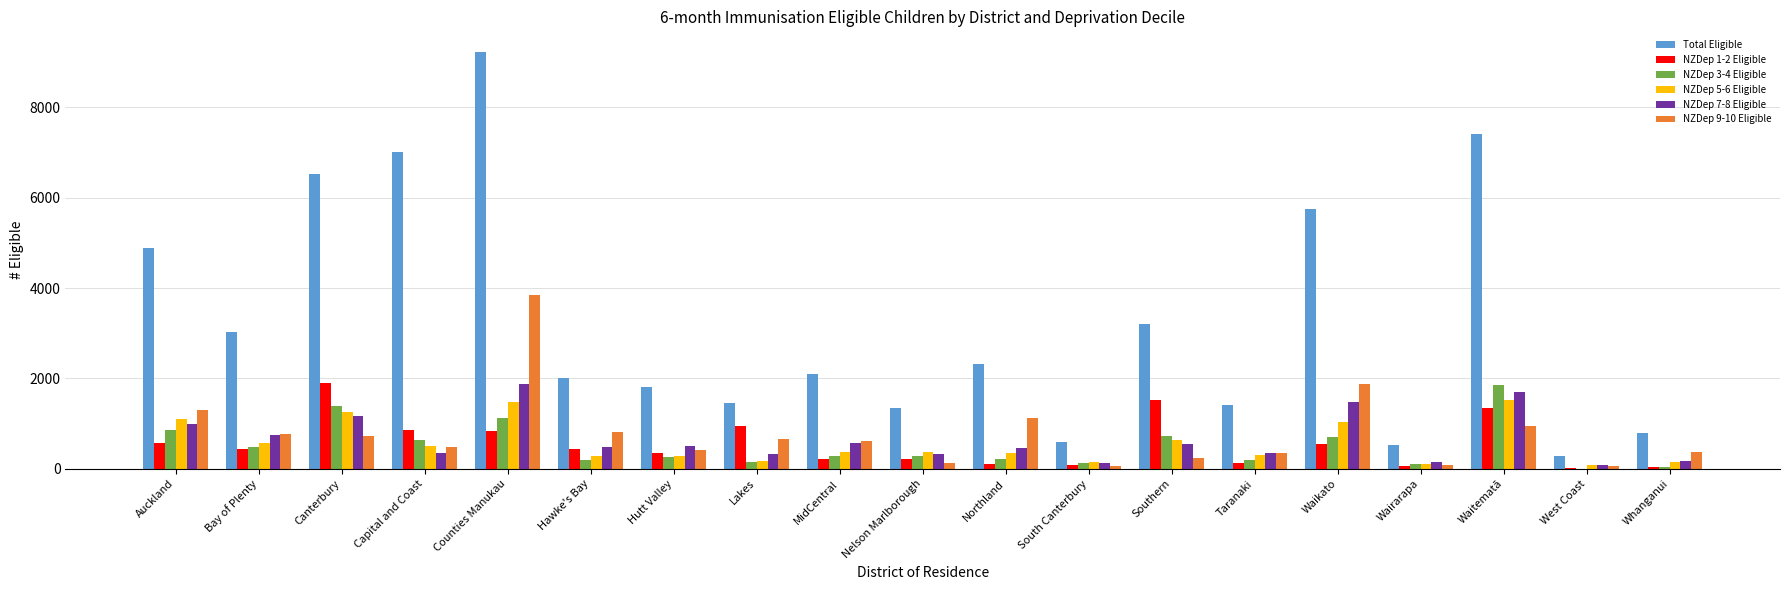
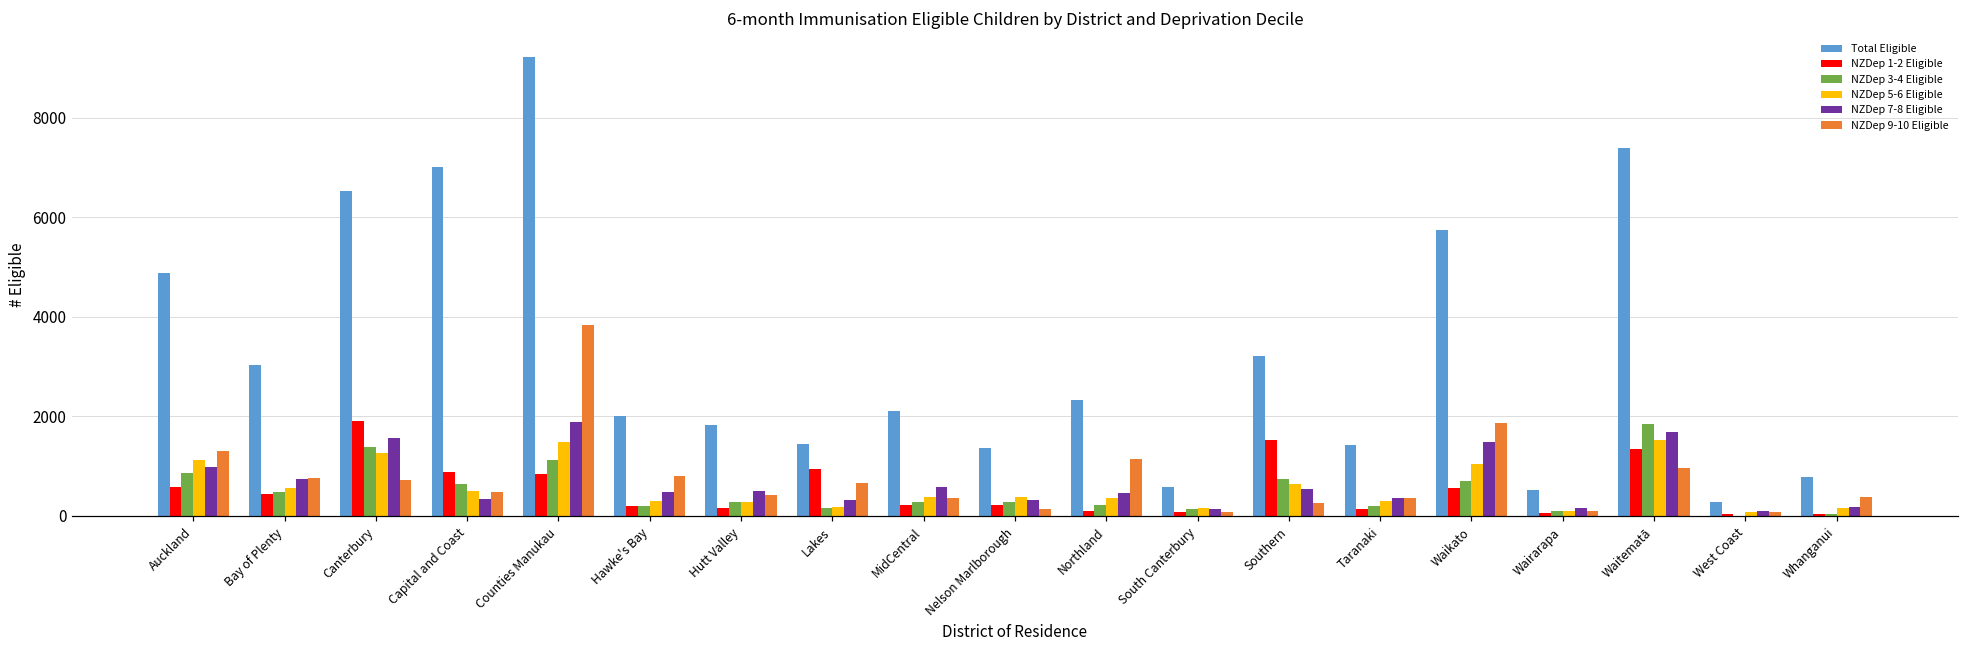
  {
    "Total Eligible": {
      "Auckland": 4900,
      "Bay of Plenty": 3000,
      "Canterbury": 6500,
      "Capital and Coast": 7000,
      "Counties Manukau": 9200,
      "Hawke's Bay": 2000,
      "Hutt Valley": 1800,
      "Lakes": 1500,
      "MidCentral": 2100,
      "Nelson Marlborough": 1400,
      "Northland": 2300,
      "South Canterbury": 600,
      "Southern": 3200,
      "Taranaki": 1400,
      "Waikato": 5700,
      "Wairarapa": 500,
      "Waitematā": 7400,
      "West Coast": 300,
      "Whanganui": 800
    },
    "NZDep 1-2 Eligible": {
      "Auckland": 600,
      "Bay of Plenty": 400,
      "Canterbury": 1900,
      "Capital and Coast": 900,
      "Counties Manukau": 800,
-     "Hawke's Bay": 400,
-     "Hutt Valley": 300,
+     "Hawke's Bay": 200,
+     "Hutt Valley": 100,
      "Lakes": 1000,
      "MidCentral": 200,
      "Nelson Marlborough": 200,
      "Northland": 100,
      "South Canterbury": 100,
      "Southern": 1500,
      "Taranaki": 100,
      "Waikato": 600,
      "Wairarapa": 100,
      "Waitematā": 1300
    },
    "NZDep 3-4 Eligible": {
      "Auckland": 900,
      "Bay of Plenty": 500,
      "Canterbury": 1400,
      "Capital and Coast": 600,
      "Counties Manukau": 1100,
      "Hawke's Bay": 200,
      "Hutt Valley": 300,
      "Lakes": 200,
      "MidCentral": 300,
      "Nelson Marlborough": 300,
      "Northland": 200,
      "South Canterbury": 100,
      "Southern": 700,
      "Taranaki": 200,
      "Waikato": 700,
      "Wairarapa": 100,
      "Waitematā": 1900,
      "West Coast": 0
    },
    "NZDep 5-6 Eligible": {
      "Auckland": 1100,
      "Bay of Plenty": 600,
      "Canterbury": 1300,
      "Capital and Coast": 500,
      "Counties Manukau": 1500,
      "Hawke's Bay": 300,
      "Hutt Valley": 300,
      "Lakes": 200,
      "MidCentral": 400,
      "Nelson Marlborough": 400,
      "Northland": 400,
      "South Canterbury": 200,
      "Southern": 600,
      "Taranaki": 300,
      "Waikato": 1000,
      "Wairarapa": 100,
      "Waitematā": 1500,
      "West Coast": 100,
      "Whanganui": 200
    },
    "NZDep 7-8 Eligible": {
      "Auckland": 1000,
      "Bay of Plenty": 700,
-     "Canterbury": 1200,
+     "Canterbury": 1600,
      "Capital and Coast": 300,
      "Counties Manukau": 1900,
      "Hawke's Bay": 500,
      "Hutt Valley": 500,
      "Lakes": 300,
      "MidCentral": 600,
      "Nelson Marlborough": 300,
      "Northland": 500,
      "South Canterbury": 100,
      "Southern": 500,
      "Taranaki": 400,
      "Waikato": 1500,
      "Wairarapa": 200,
      "Waitematā": 1700,
      "West Coast": 100,
      "Whanganui": 200
    },
    "NZDep 9-10 Eligible": {
      "Auckland": 1300,
      "Bay of Plenty": 800,
      "Canterbury": 700,
      "Capital and Coast": 500,
      "Counties Manukau": 3800,
      "Hawke's Bay": 800,
      "Hutt Valley": 400,
      "Lakes": 700,
-     "MidCentral": 600,
+     "MidCentral": 400,
      "Nelson Marlborough": 100,
      "Northland": 1100,
      "South Canterbury": 100,
      "Southern": 200,
      "Taranaki": 400,
      "Waikato": 1900,
      "Wairarapa": 100,
      "Waitematā": 1000,
      "West Coast": 100,
      "Whanganui": 400
    }
  }
